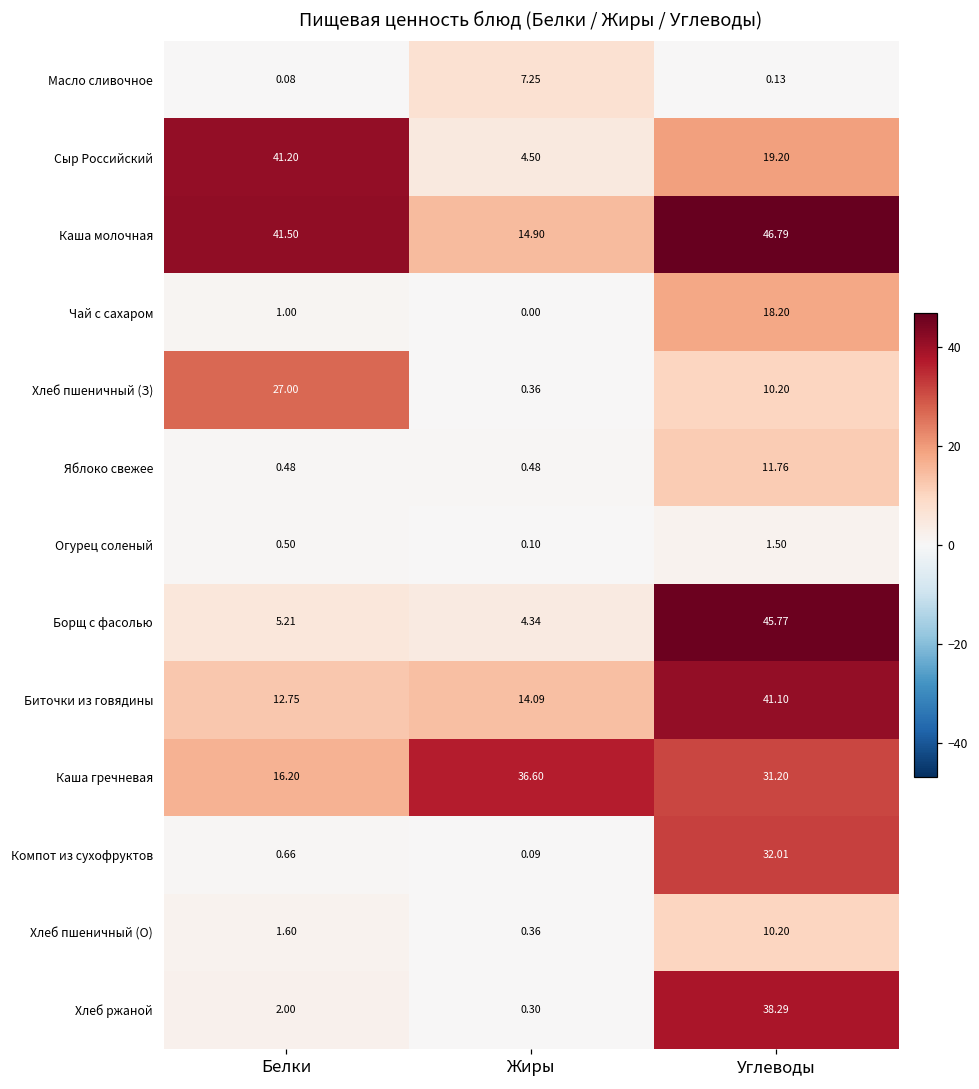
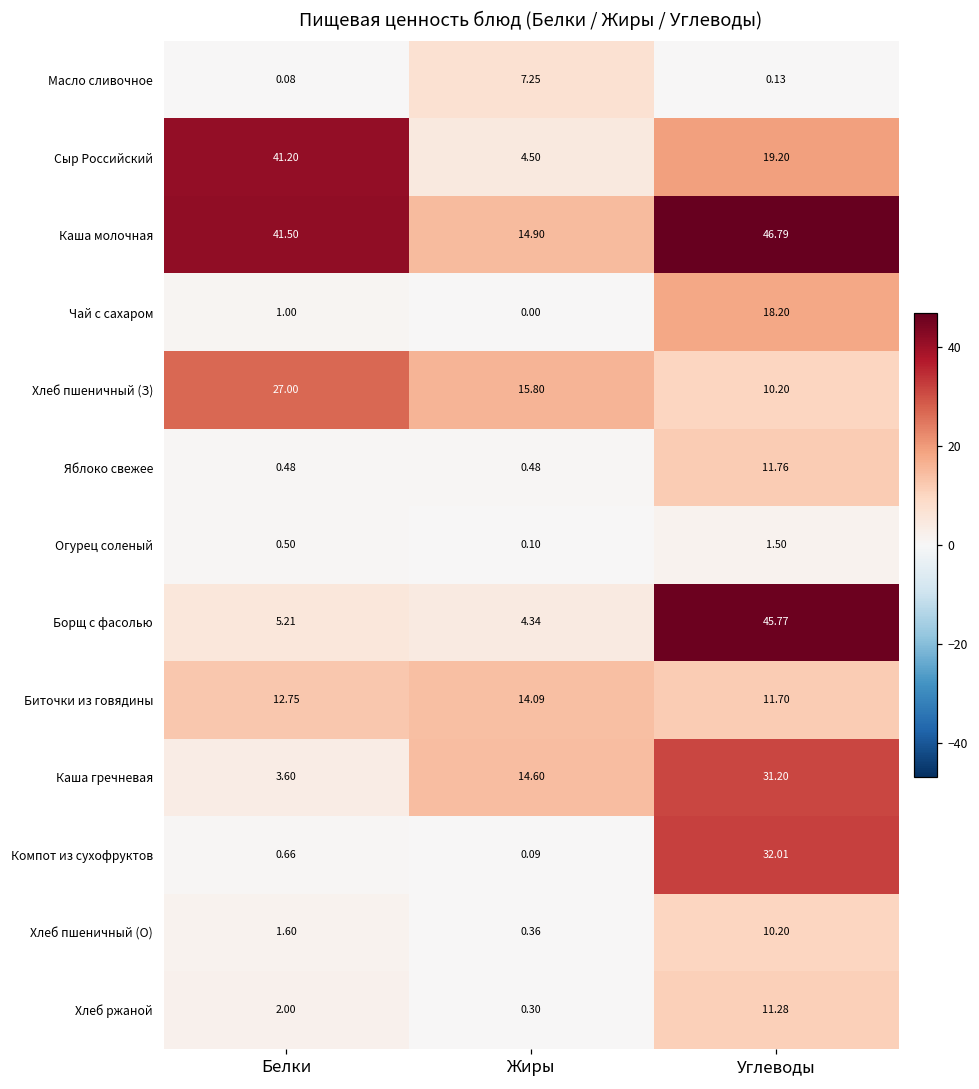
  {
    "Масло сливочное": {
      "Белки": 0.08,
      "Жиры": 7.25,
      "Углеводы": 0.13
    },
    "Сыр Российский": {
      "Белки": 41.20,
      "Жиры": 4.50,
      "Углеводы": 19.20
    },
    "Каша молочная": {
      "Белки": 41.50,
      "Жиры": 14.90,
      "Углеводы": 46.79
    },
    "Чай с сахаром": {
      "Белки": 1.00,
      "Жиры": 0.00,
      "Углеводы": 18.20
    },
    "Хлеб пшеничный (З)": {
      "Белки": 27.00,
-     "Жиры": 0.36,
+     "Жиры": 15.80,
      "Углеводы": 10.20
    },
    "Яблоко свежее": {
      "Белки": 0.48,
      "Жиры": 0.48,
      "Углеводы": 11.76
    },
    "Огурец соленый": {
      "Белки": 0.50,
      "Жиры": 0.10,
      "Углеводы": 1.50
    },
    "Борщ с фасолью": {
      "Белки": 5.21,
      "Жиры": 4.34,
      "Углеводы": 45.77
    },
    "Биточки из говядины": {
      "Белки": 12.75,
      "Жиры": 14.09,
-     "Углеводы": 41.10
+     "Углеводы": 11.70
    },
    "Каша гречневая": {
-     "Белки": 16.20,
-     "Жиры": 36.60,
+     "Белки": 3.60,
+     "Жиры": 14.60,
      "Углеводы": 31.20
    },
    "Компот из сухофруктов": {
      "Белки": 0.66,
      "Жиры": 0.09,
      "Углеводы": 32.01
    },
    "Хлеб пшеничный (О)": {
      "Белки": 1.60,
      "Жиры": 0.36,
      "Углеводы": 10.20
    },
    "Хлеб ржаной": {
      "Белки": 2.00,
      "Жиры": 0.30,
-     "Углеводы": 38.29
+     "Углеводы": 11.28
    }
  }
